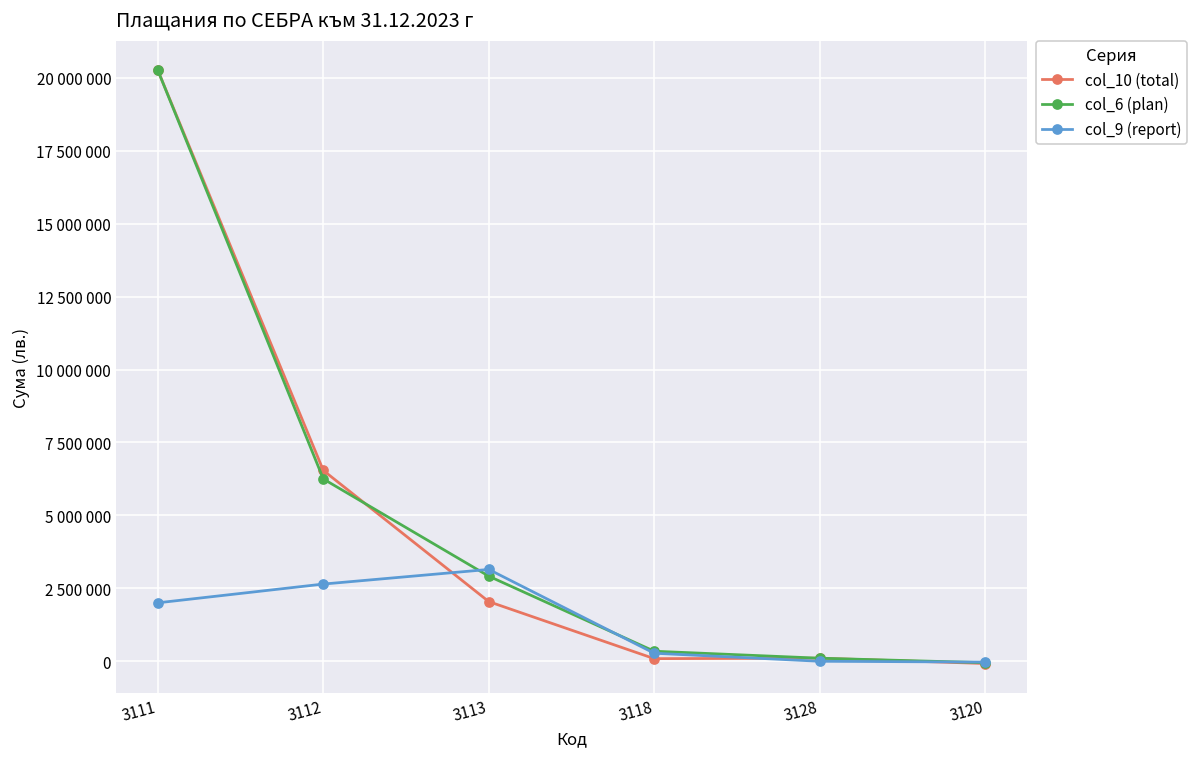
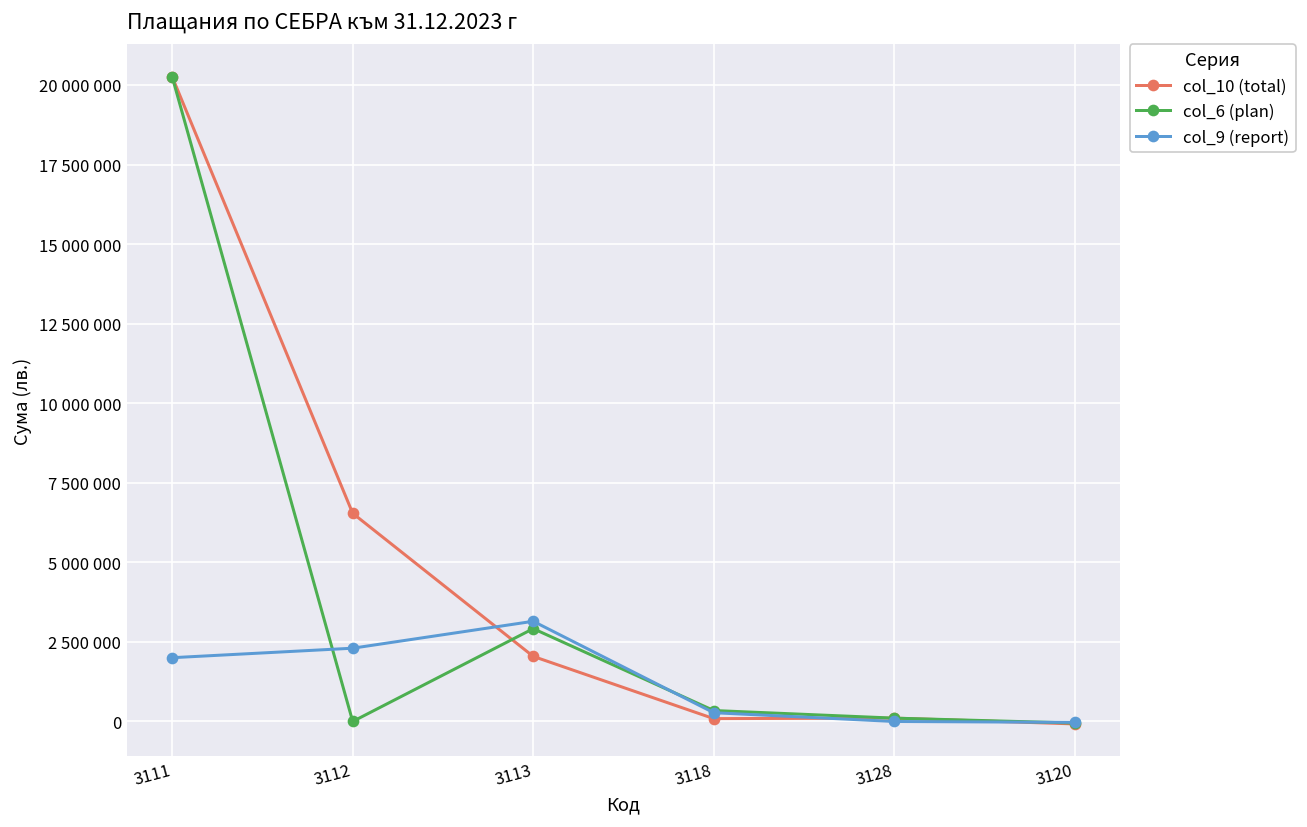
  {
    "col_10 (total)": {
      "3112": 6500000,
      "3113": 2000000,
      "3118": 100000
    },
    "col_6 (plan)": {
-     "3112": 6200000,
+     "3112": 0,
      "3113": 2900000
    },
    "col_9 (report)": {
      "3111": 2000000,
-     "3112": 2600000,
+     "3112": 2300000,
      "3113": 3100000,
      "3128": 0
    }
  }
